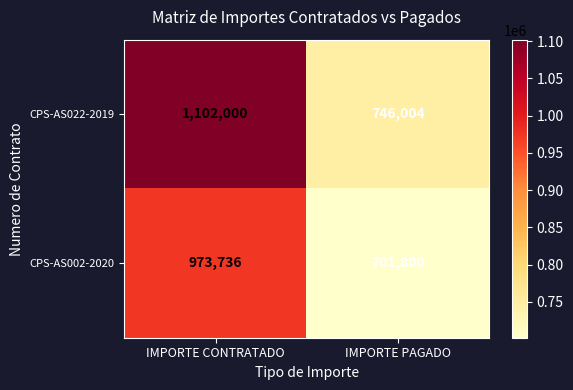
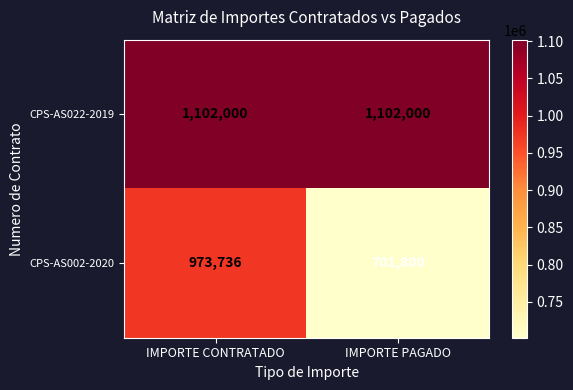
  {
    "CPS-AS022-2019": {
      "IMPORTE CONTRATADO": "1,102,000",
-     "IMPORTE PAGADO": "746,004"
+     "IMPORTE PAGADO": "1,102,000"
    },
    "CPS-AS002-2020": {
      "IMPORTE CONTRATADO": "973,736",
      "IMPORTE PAGADO": "701,800"
    }
  }
